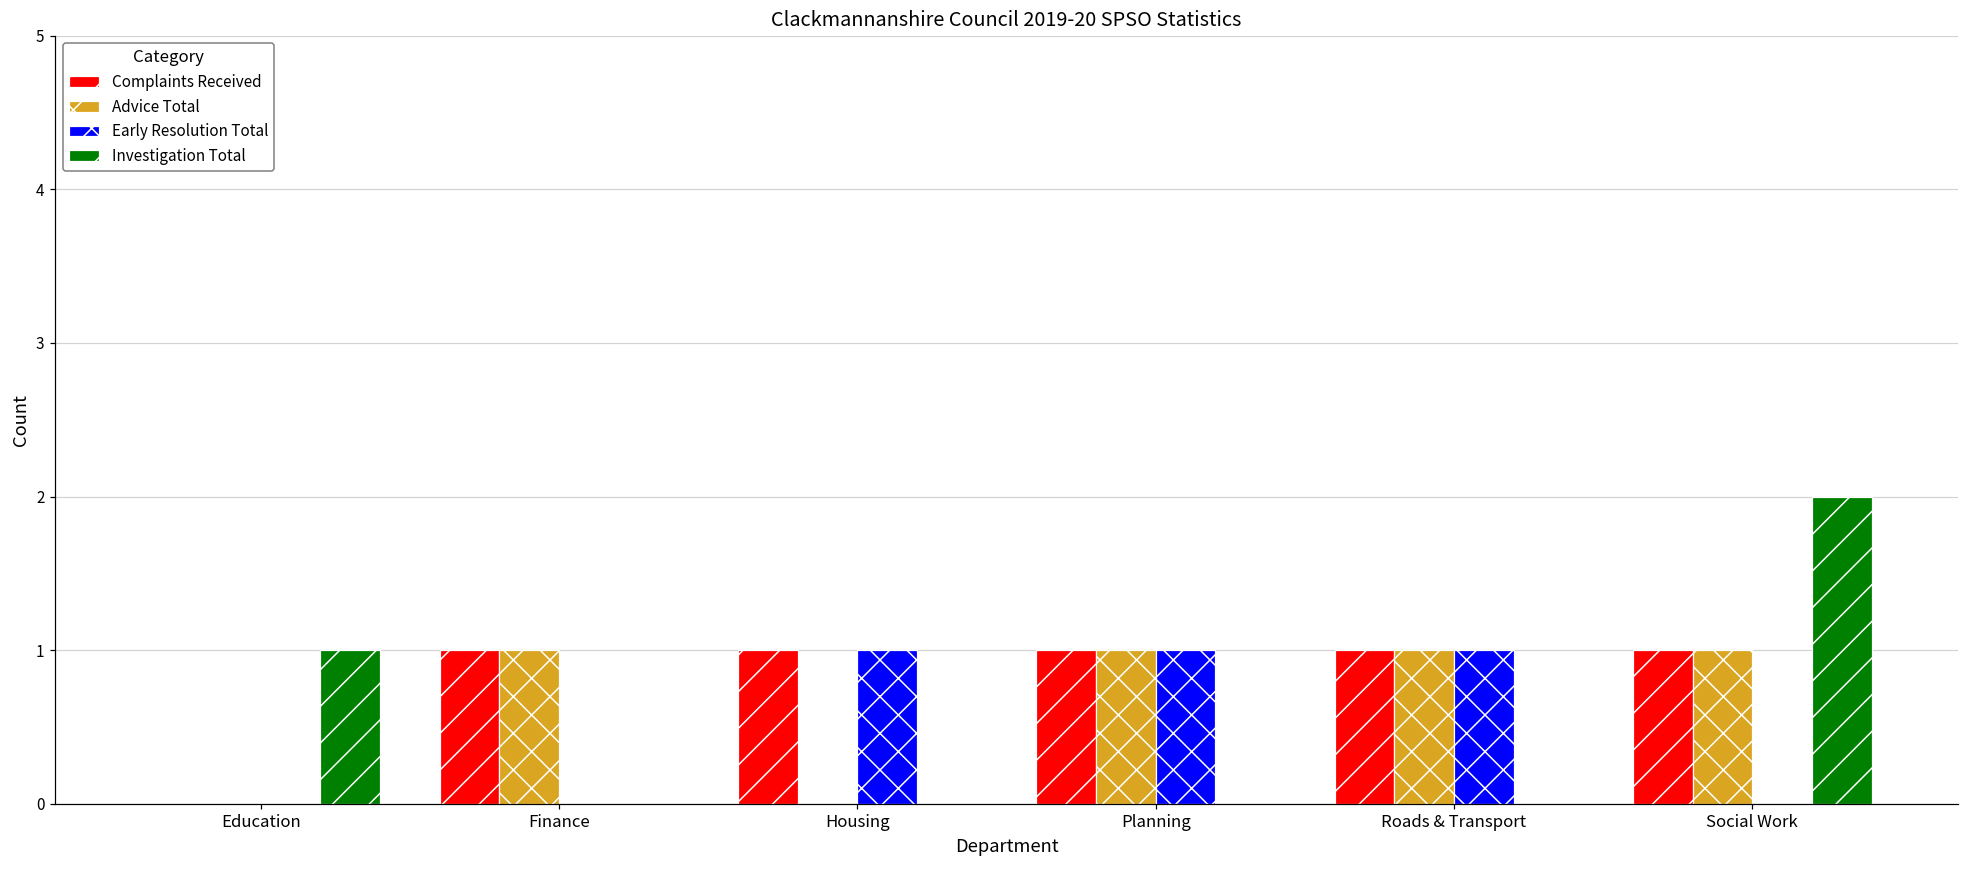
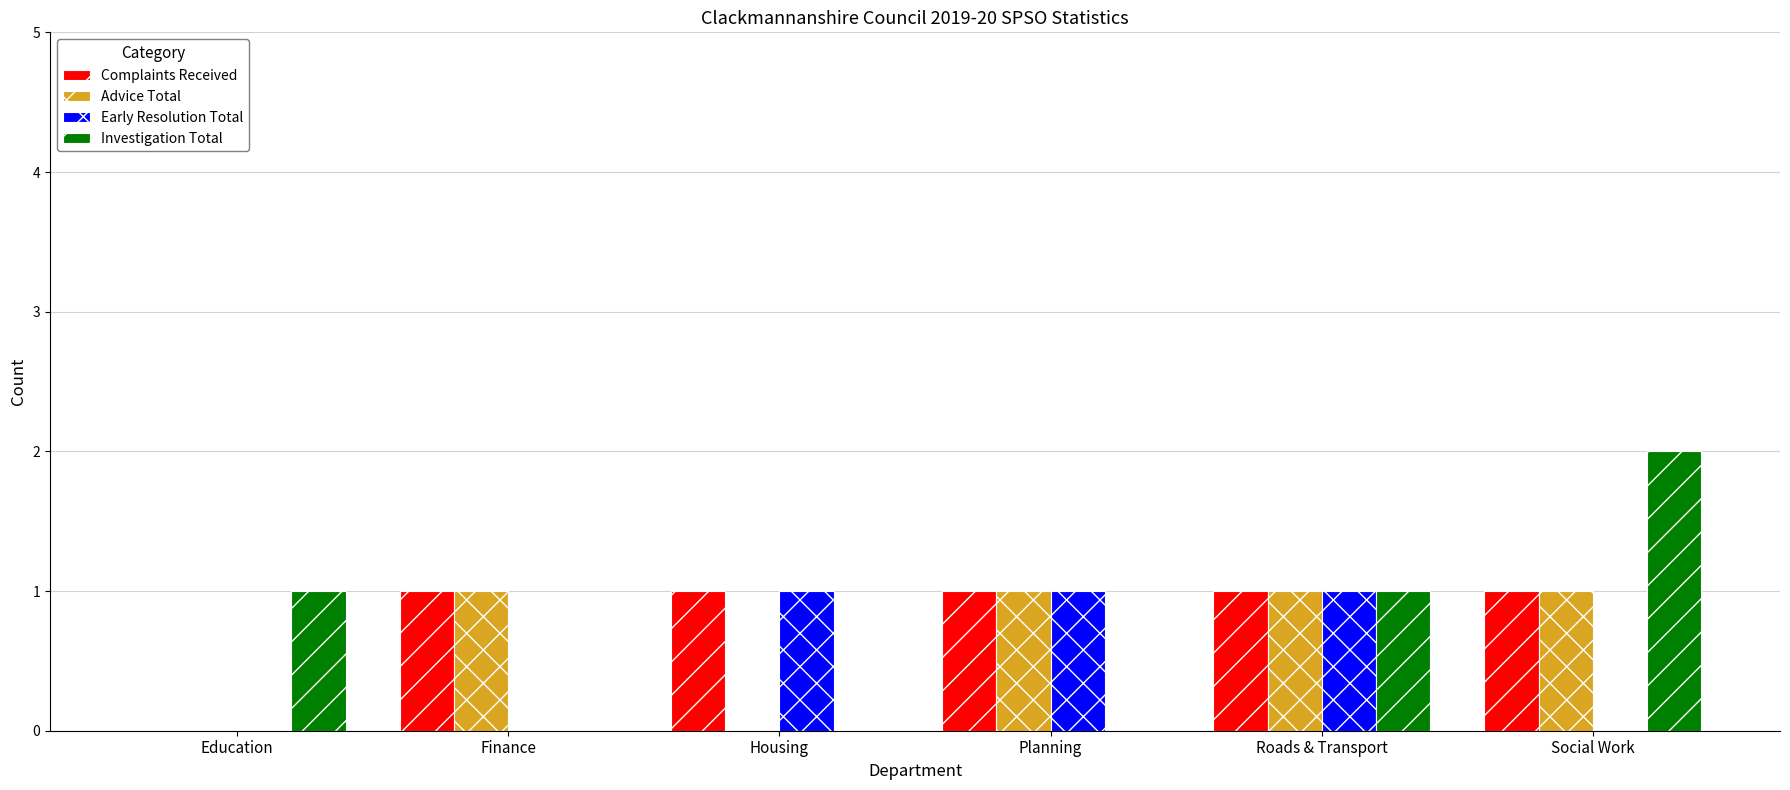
  {
    "Complaints Received": {
      "Education": 0,
      "Finance": 1,
      "Housing": 1,
      "Planning": 1,
      "Roads & Transport": 1,
      "Social Work": 1
    },
    "Advice Total": {
      "Education": 0,
      "Finance": 1,
      "Housing": 0,
      "Planning": 1,
      "Roads & Transport": 1,
      "Social Work": 1
    },
    "Early Resolution Total": {
      "Education": 0,
      "Finance": 0,
      "Housing": 1,
      "Planning": 1,
      "Roads & Transport": 1,
      "Social Work": 0
    },
    "Investigation Total": {
      "Education": 1,
      "Finance": 0,
      "Housing": 0,
      "Planning": 0,
-     "Roads & Transport": 0,
+     "Roads & Transport": 1,
      "Social Work": 2
    }
  }
